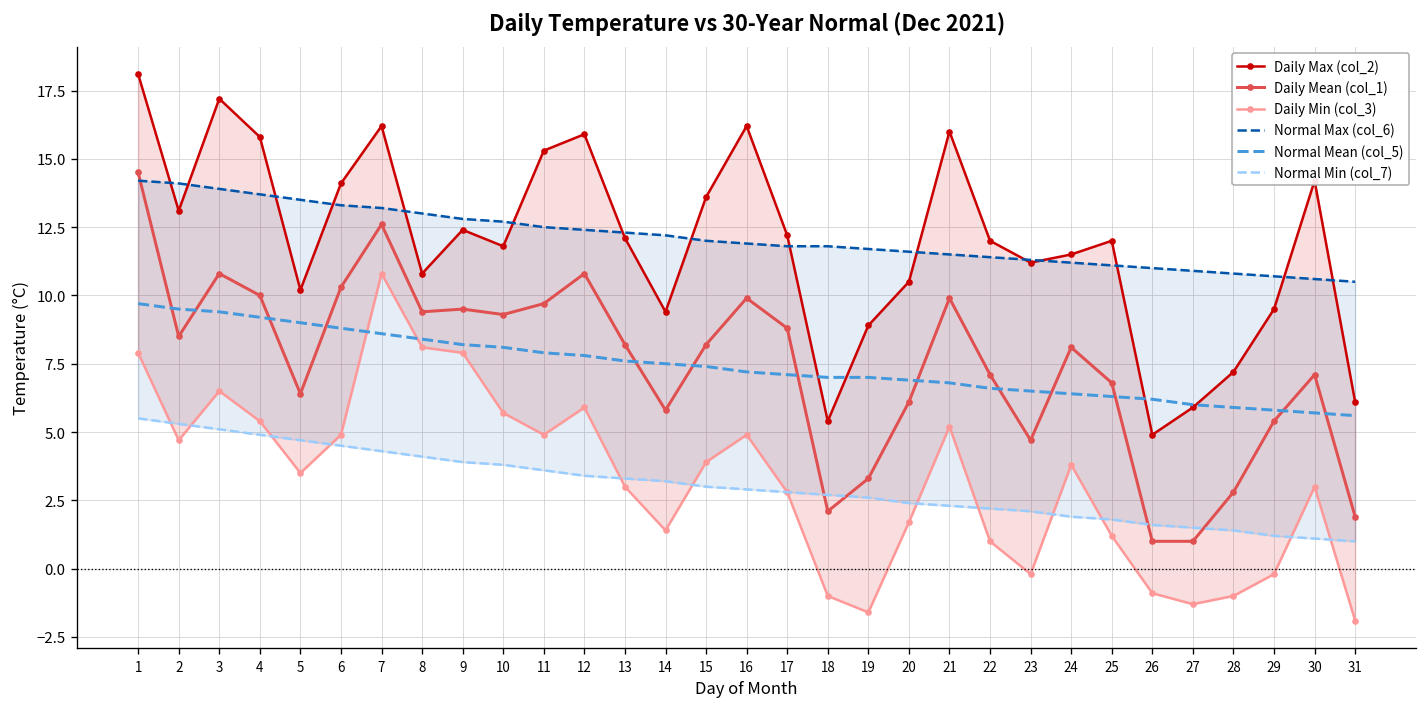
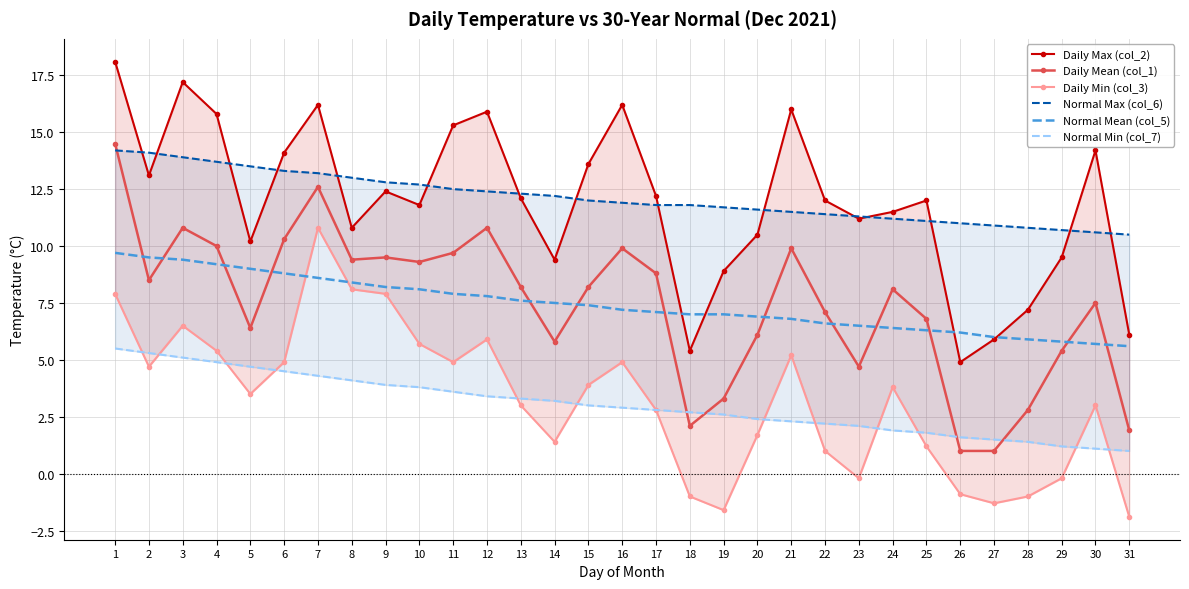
  {
    "Daily Max (col_2)": {
      "1": 18.1,
      "2": 13.1,
      "3": 17.2,
      "4": 15.8,
      "5": 10.2,
      "6": 14.1,
      "7": 16.2,
      "8": 10.8,
      "9": 12.4,
      "10": 11.8,
      "11": 15.3,
      "12": 15.9,
      "13": 12.1,
      "14": 9.4,
      "15": 13.6,
      "16": 16.2,
      "17": 12.2,
      "18": 5.4,
      "19": 8.9,
      "20": 10.5,
      "21": 16.0,
      "22": 12.0,
      "24": 11.5,
      "25": 12.0,
      "26": 4.9,
      "28": 7.2,
      "29": 9.5,
      "30": 14.2,
      "31": 6.1
    },
    "Daily Mean (col_1)": {
      "1": 14.5,
      "2": 8.5,
      "3": 10.8,
      "4": 10.0,
      "5": 6.4,
      "6": 10.3,
      "7": 12.6,
      "8": 9.4,
      "9": 9.5,
      "10": 9.3,
      "11": 9.7,
      "12": 10.8,
      "13": 8.2,
      "14": 5.8,
      "15": 8.2,
      "16": 9.9,
      "17": 8.8,
      "18": 2.1,
      "19": 3.3,
      "20": 6.1,
      "21": 9.9,
      "22": 7.1,
      "23": 4.7,
      "24": 8.1,
      "25": 6.8,
      "26": 1.0,
      "27": 1.0,
      "28": 2.8,
      "29": 5.4,
-     "30": 7.1,
+     "30": 7.5,
      "31": 1.9
    },
    "Daily Min (col_3)": {
      "1": 7.9,
      "2": 4.7,
      "3": 6.5,
      "4": 5.4,
      "5": 3.5,
      "6": 4.9,
      "7": 10.8,
      "8": 8.1,
      "9": 7.9,
      "10": 5.7,
      "11": 4.9,
      "12": 5.9,
      "13": 3.0,
      "14": 1.4,
      "15": 3.9,
      "16": 4.9,
      "18": -1.0,
      "19": -1.6,
      "20": 1.7,
      "21": 5.2,
      "22": 1.0,
      "23": -0.2,
      "24": 3.8,
      "25": 1.2,
      "26": -0.9,
      "27": -1.3,
      "28": -1.0,
      "29": -0.2,
      "30": 3.0,
      "31": -1.9
    },
    "Normal Max (col_6)": {
      "1": 14.2,
      "2": 14.1,
      "3": 13.9,
      "4": 13.7,
      "5": 13.5,
      "6": 13.3,
      "7": 13.2,
      "8": 13.0,
      "9": 12.8,
      "10": 12.7,
      "11": 12.5,
      "12": 12.4,
      "13": 12.3,
      "14": 12.2,
      "15": 12.0,
      "16": 11.9,
      "17": 11.8,
      "18": 11.8,
      "19": 11.7,
      "20": 11.6,
      "21": 11.5,
      "22": 11.4,
      "24": 11.2,
      "25": 11.1,
      "26": 11.0,
      "27": 10.9,
      "28": 10.8,
      "29": 10.7,
      "30": 10.6,
      "31": 10.5
    },
    "Normal Mean (col_5)": {
      "1": 9.7,
      "2": 9.5,
      "3": 9.4,
      "4": 9.2,
      "5": 9.0,
      "6": 8.8,
      "7": 8.6,
      "8": 8.4,
      "9": 8.2,
      "10": 8.1,
      "11": 7.9,
      "12": 7.8,
      "13": 7.6,
      "14": 7.5,
      "15": 7.4,
      "16": 7.2,
      "17": 7.1,
      "18": 7.0,
      "19": 7.0,
      "20": 6.9,
      "21": 6.8,
      "22": 6.6,
      "23": 6.5,
      "24": 6.4,
      "25": 6.3,
      "26": 6.2,
      "28": 5.9,
      "29": 5.8,
      "30": 5.7,
      "31": 5.6
    },
    "Normal Min (col_7)": {
      "1": 5.5,
      "2": 5.3,
      "3": 5.1,
      "4": 4.9,
      "5": 4.7,
      "6": 4.5,
      "7": 4.3,
      "8": 4.1,
      "9": 3.9,
      "10": 3.8,
      "11": 3.6,
      "12": 3.4,
      "13": 3.3,
      "14": 3.2,
      "15": 3.0,
      "16": 2.9,
      "18": 2.7,
      "19": 2.6,
      "20": 2.4,
      "21": 2.3,
      "22": 2.2,
      "23": 2.1,
      "24": 1.9,
      "25": 1.8,
      "26": 1.6,
      "27": 1.5,
      "28": 1.4,
      "29": 1.2,
      "30": 1.1,
      "31": 1.0
    }
  }
